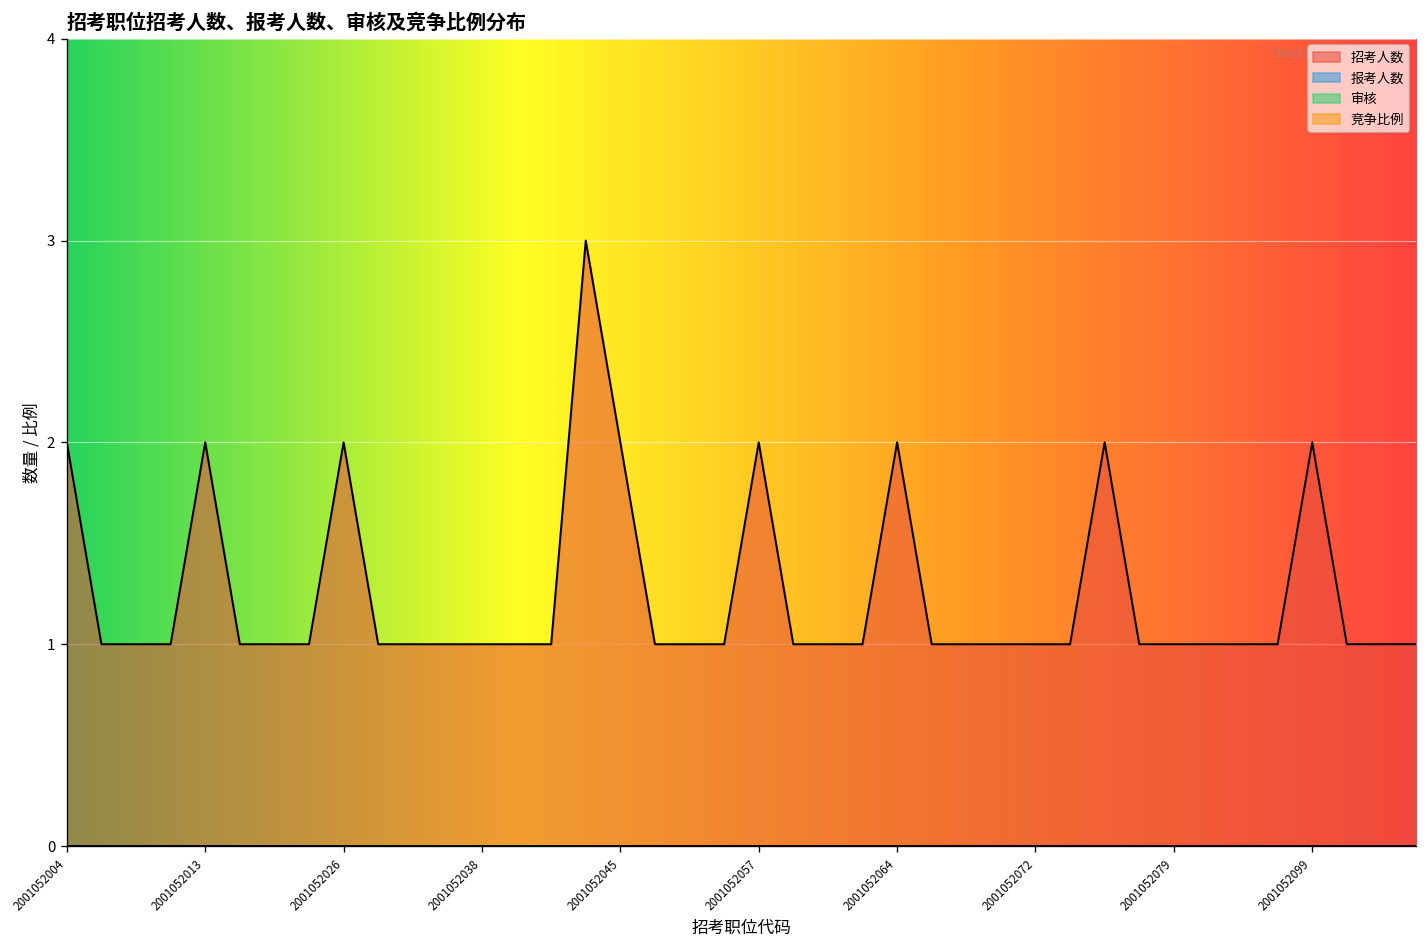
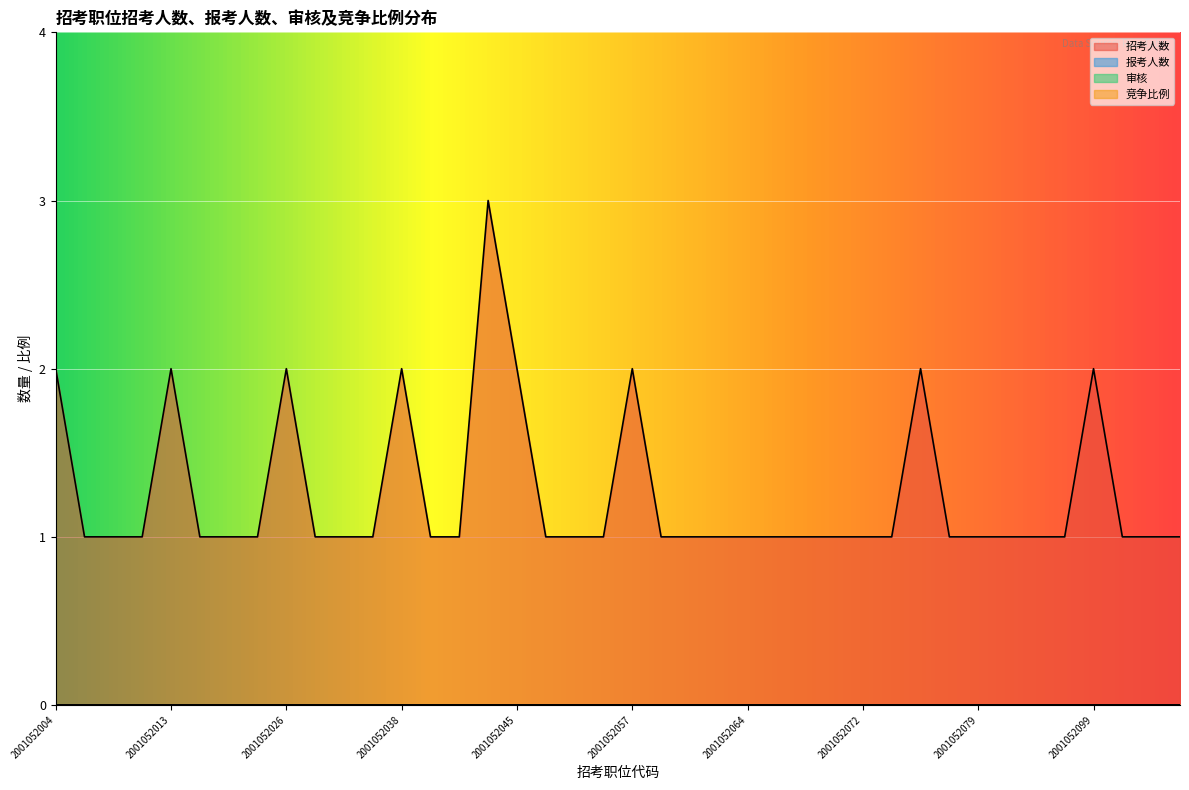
  {
    "招考人数": {
      "2001052004": 2,
      "2001052013": 2,
      "2001052026": 2,
-     "2001052038": 1,
+     "2001052038": 2,
      "2001052045": 2,
      "2001052057": 2,
-     "2001052064": 2,
+     "2001052064": 1,
      "2001052072": 1,
      "2001052079": 1,
      "2001052099": 2
    },
    "竞争比例": {
      "2001052004": 0,
      "2001052013": 0,
      "2001052026": 0,
      "2001052038": 0,
      "2001052045": 0,
      "2001052057": 0,
      "2001052064": 0,
      "2001052072": 0,
      "2001052079": 0,
      "2001052099": 0
    }
  }
